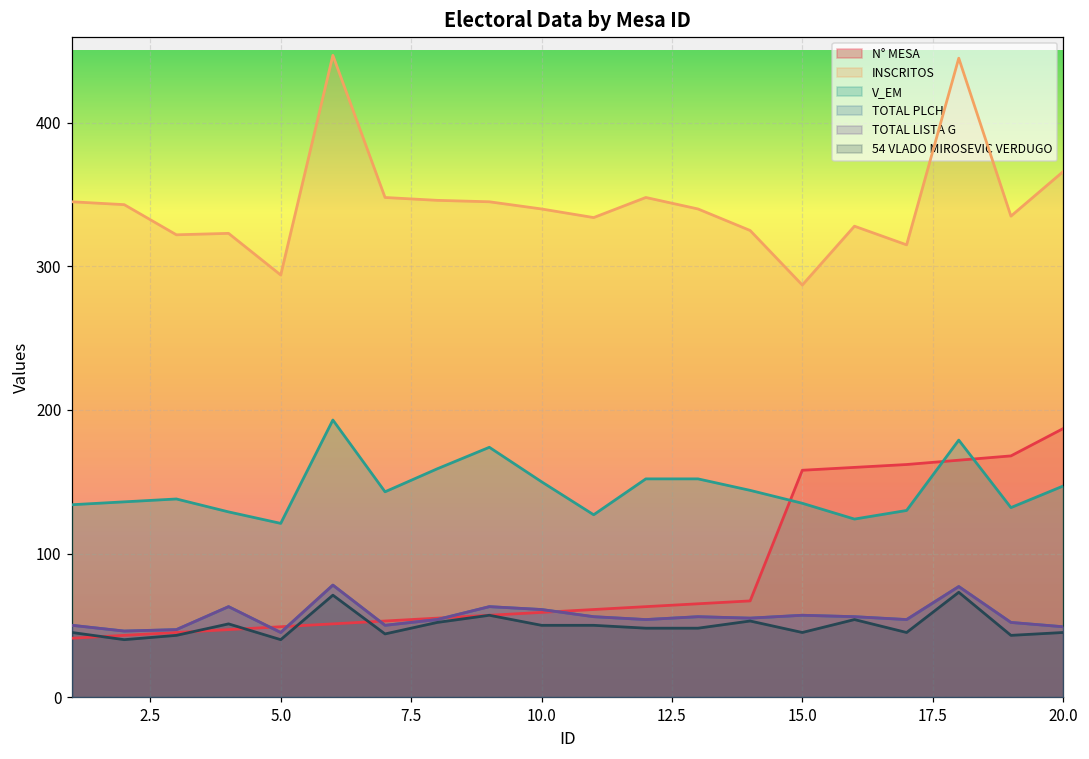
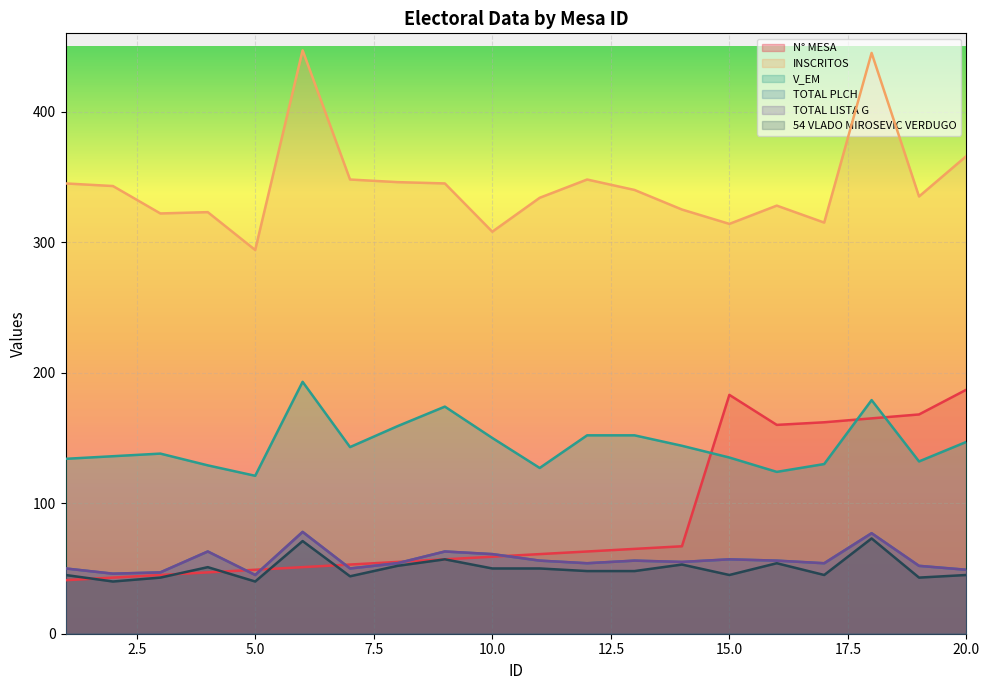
  {
    "N° MESA": {
      "5.0": 49,
      "10.0": 59,
-     "15.0": 158,
+     "15.0": 183,
      "20.0": 187
    },
    "INSCRITOS": {
      "5.0": 294,
-     "10.0": 340,
-     "15.0": 287,
+     "10.0": 308,
+     "15.0": 314,
      "20.0": 366
    }
  }
